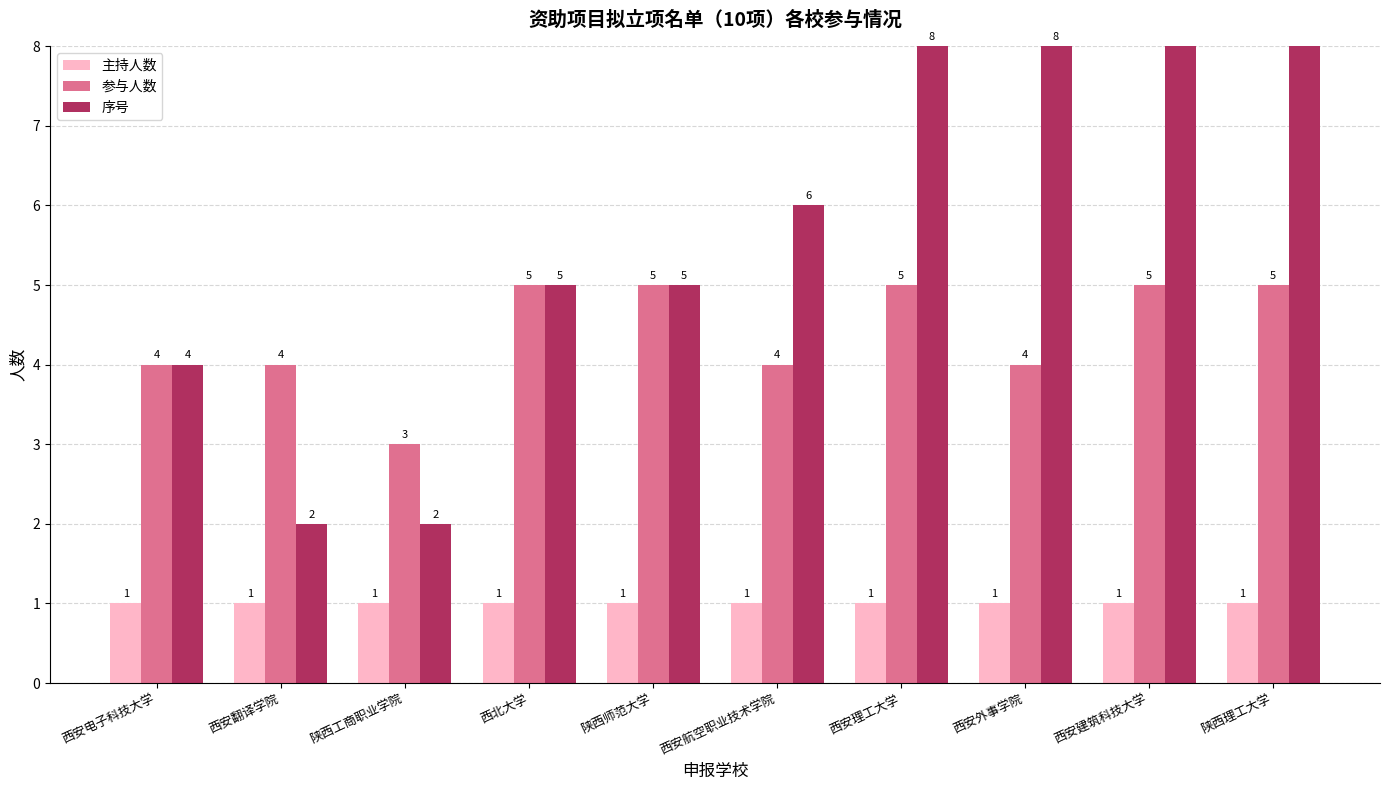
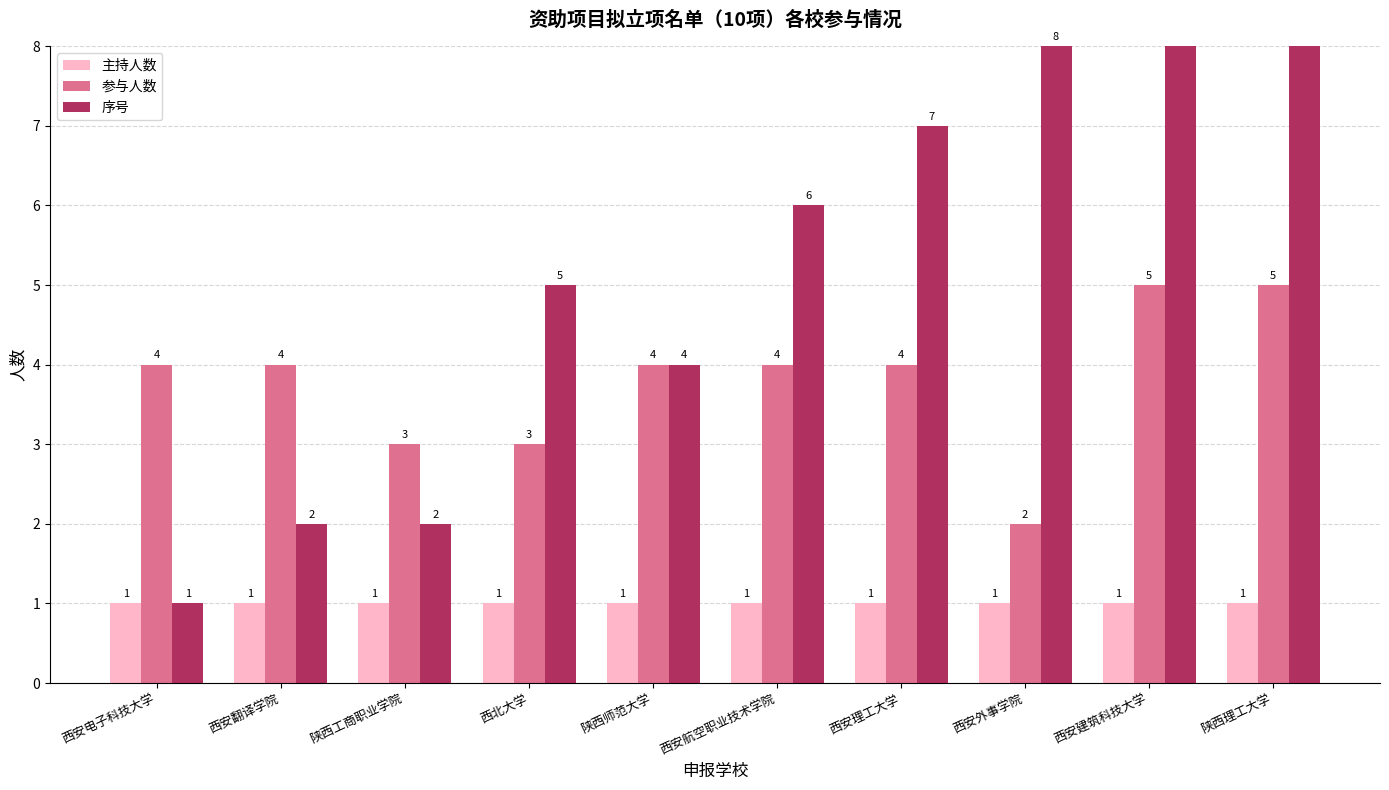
  {
    "主持人数": {
      "西安电子科技大学": 1,
      "西安翻译学院": 1,
      "陕西工商职业学院": 1,
      "西北大学": 1,
      "陕西师范大学": 1,
      "西安航空职业技术学院": 1,
      "西安理工大学": 1,
      "西安外事学院": 1,
      "西安建筑科技大学": 1,
      "陕西理工大学": 1
    },
    "参与人数": {
      "西安电子科技大学": 4,
      "西安翻译学院": 4,
      "陕西工商职业学院": 3,
-     "西北大学": 5,
-     "陕西师范大学": 5,
+     "西北大学": 3,
+     "陕西师范大学": 4,
      "西安航空职业技术学院": 4,
-     "西安理工大学": 5,
-     "西安外事学院": 4,
+     "西安理工大学": 4,
+     "西安外事学院": 2,
      "西安建筑科技大学": 5,
      "陕西理工大学": 5
    },
    "序号": {
-     "西安电子科技大学": 4,
+     "西安电子科技大学": 1,
      "西安翻译学院": 2,
      "陕西工商职业学院": 2,
      "西北大学": 5,
-     "陕西师范大学": 5,
+     "陕西师范大学": 4,
      "西安航空职业技术学院": 6,
-     "西安理工大学": 8,
+     "西安理工大学": 7,
      "西安外事学院": 8
    }
  }
